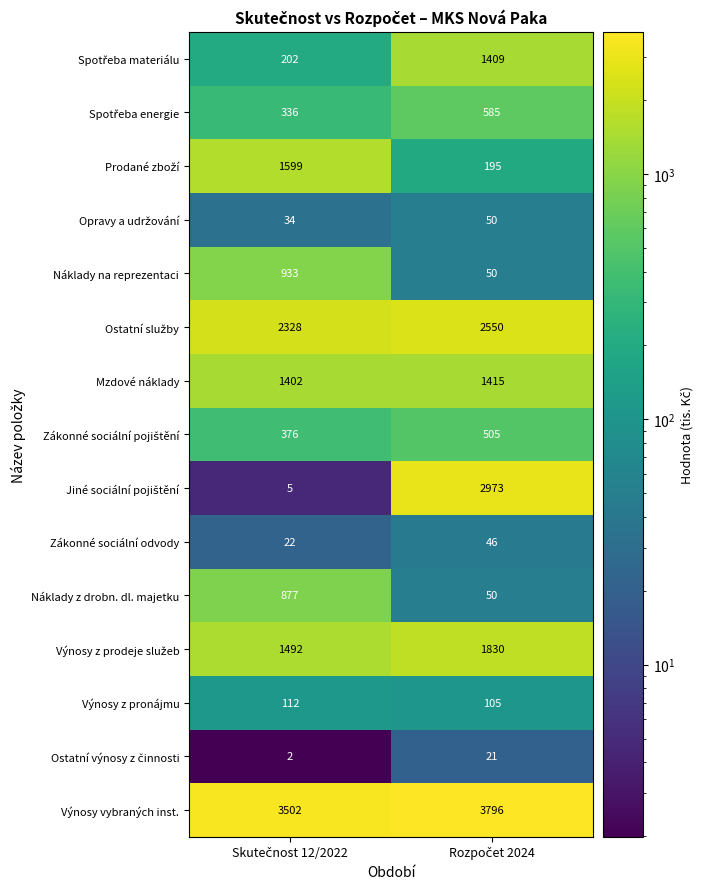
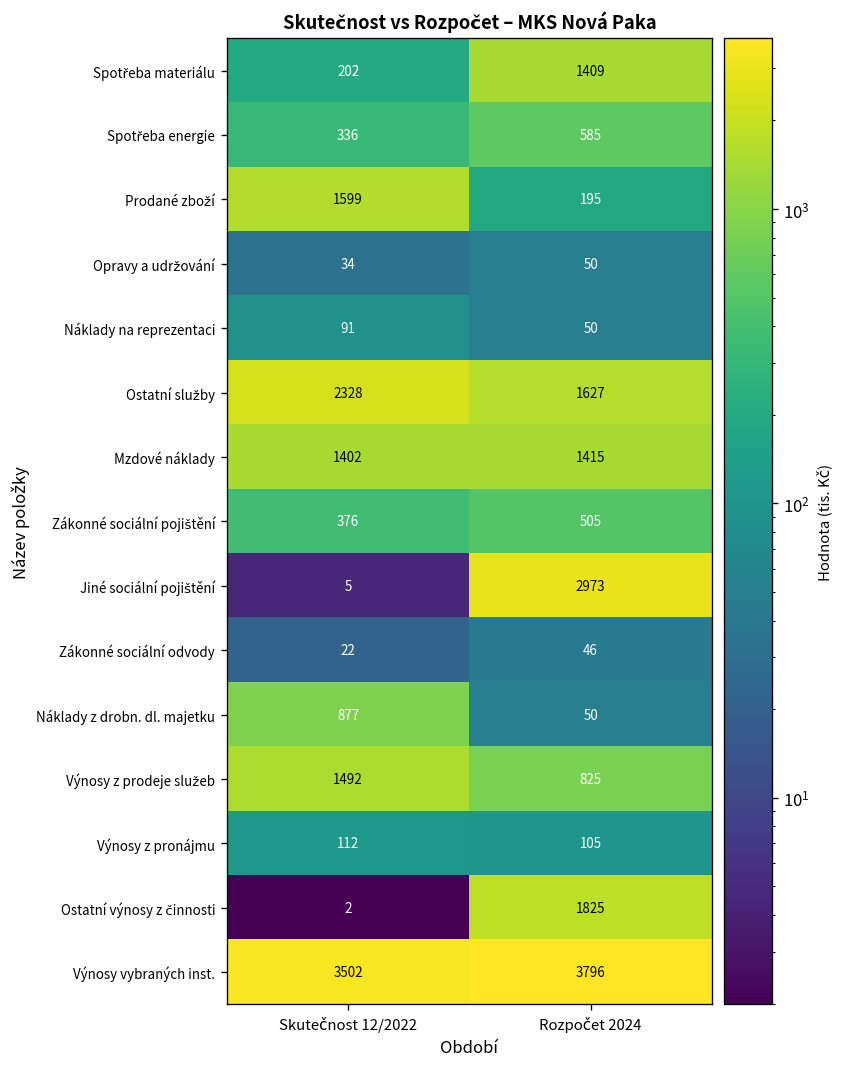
  {
    "Spotřeba materiálu": {
      "Skutečnost 12/2022": 202,
      "Rozpočet 2024": 1409
    },
    "Spotřeba energie": {
      "Skutečnost 12/2022": 336,
      "Rozpočet 2024": 585
    },
    "Prodané zboží": {
      "Skutečnost 12/2022": 1599,
      "Rozpočet 2024": 195
    },
    "Opravy a udržování": {
      "Skutečnost 12/2022": 34,
      "Rozpočet 2024": 50
    },
    "Náklady na reprezentaci": {
-     "Skutečnost 12/2022": 933,
+     "Skutečnost 12/2022": 91,
      "Rozpočet 2024": 50
    },
    "Ostatní služby": {
      "Skutečnost 12/2022": 2328,
-     "Rozpočet 2024": 2550
+     "Rozpočet 2024": 1627
    },
    "Mzdové náklady": {
      "Skutečnost 12/2022": 1402,
      "Rozpočet 2024": 1415
    },
    "Zákonné sociální pojištění": {
      "Skutečnost 12/2022": 376,
      "Rozpočet 2024": 505
    },
    "Jiné sociální pojištění": {
      "Skutečnost 12/2022": 5,
      "Rozpočet 2024": 2973
    },
    "Zákonné sociální odvody": {
      "Skutečnost 12/2022": 22,
      "Rozpočet 2024": 46
    },
    "Náklady z drobn. dl. majetku": {
      "Skutečnost 12/2022": 877,
      "Rozpočet 2024": 50
    },
    "Výnosy z prodeje služeb": {
      "Skutečnost 12/2022": 1492,
-     "Rozpočet 2024": 1830
+     "Rozpočet 2024": 825
    },
    "Výnosy z pronájmu": {
      "Skutečnost 12/2022": 112,
      "Rozpočet 2024": 105
    },
    "Ostatní výnosy z činnosti": {
      "Skutečnost 12/2022": 2,
-     "Rozpočet 2024": 21
+     "Rozpočet 2024": 1825
    },
    "Výnosy vybraných inst.": {
      "Skutečnost 12/2022": 3502,
      "Rozpočet 2024": 3796
    }
  }
